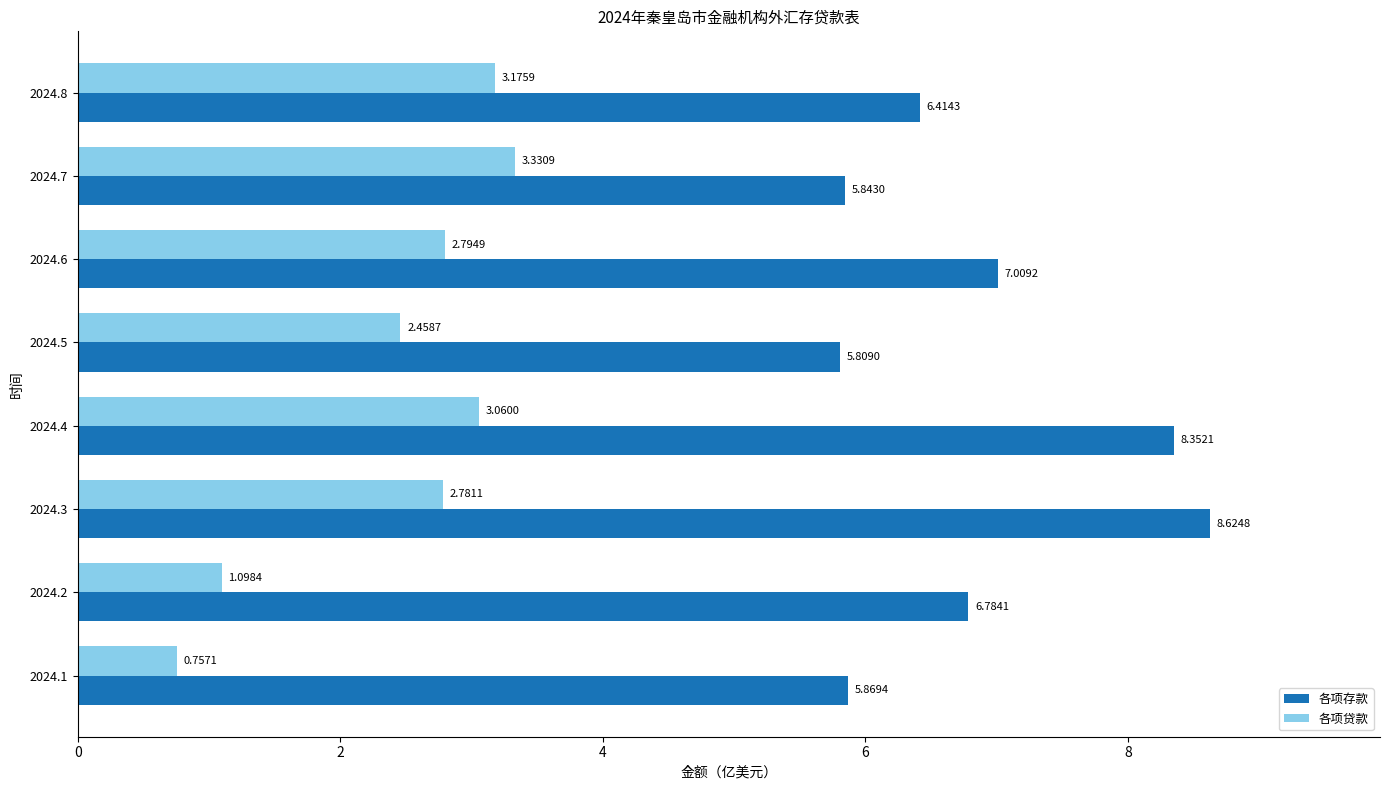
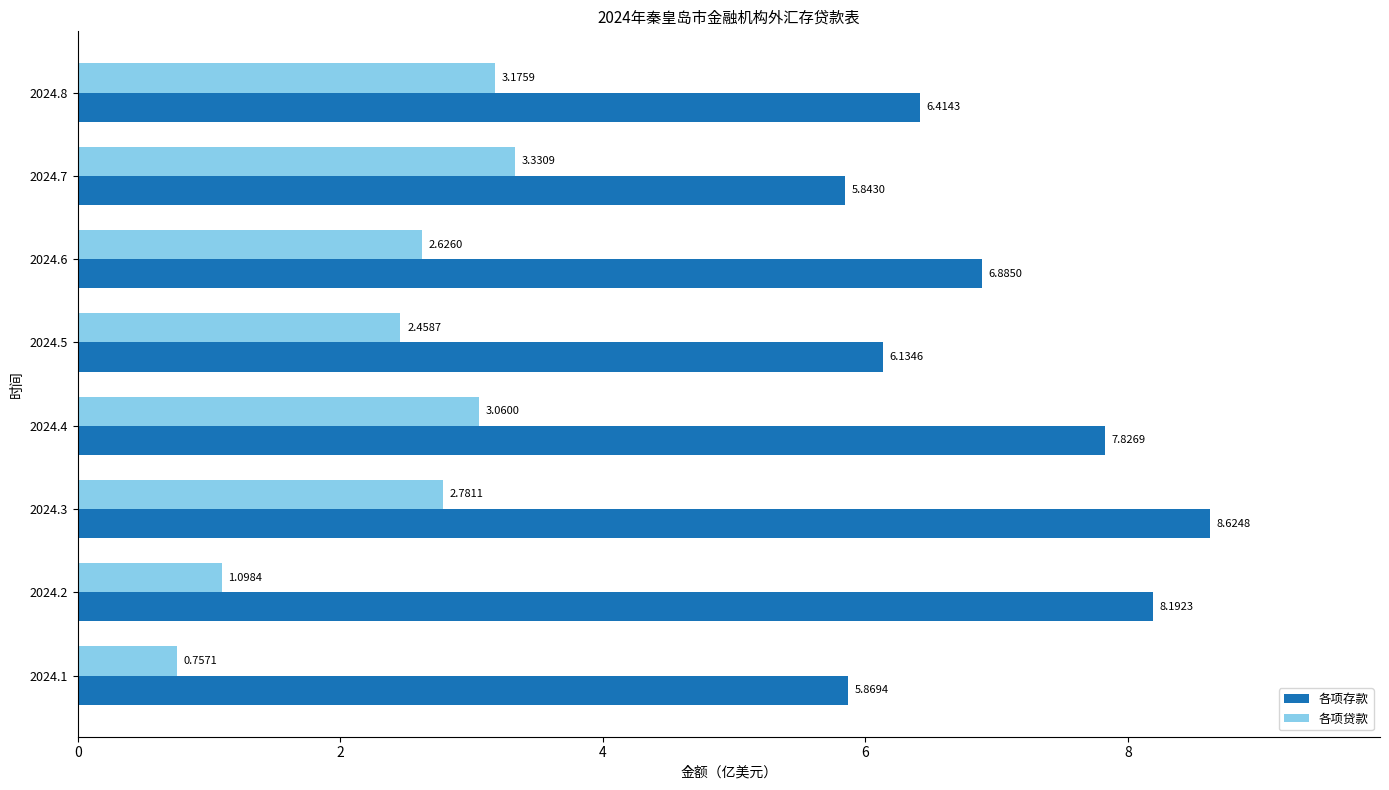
  {
    "各项存款": {
      "2024.8": 6.4143,
      "2024.7": 5.8430,
-     "2024.6": 7.0092,
-     "2024.5": 5.8090,
-     "2024.4": 8.3521,
+     "2024.6": 6.8850,
+     "2024.5": 6.1346,
+     "2024.4": 7.8269,
      "2024.3": 8.6248,
-     "2024.2": 6.7841,
+     "2024.2": 8.1923,
      "2024.1": 5.8694
    },
    "各项贷款": {
      "2024.8": 3.1759,
      "2024.7": 3.3309,
-     "2024.6": 2.7949,
+     "2024.6": 2.6260,
      "2024.5": 2.4587,
      "2024.4": 3.0600,
      "2024.3": 2.7811,
      "2024.2": 1.0984,
      "2024.1": 0.7571
    }
  }
